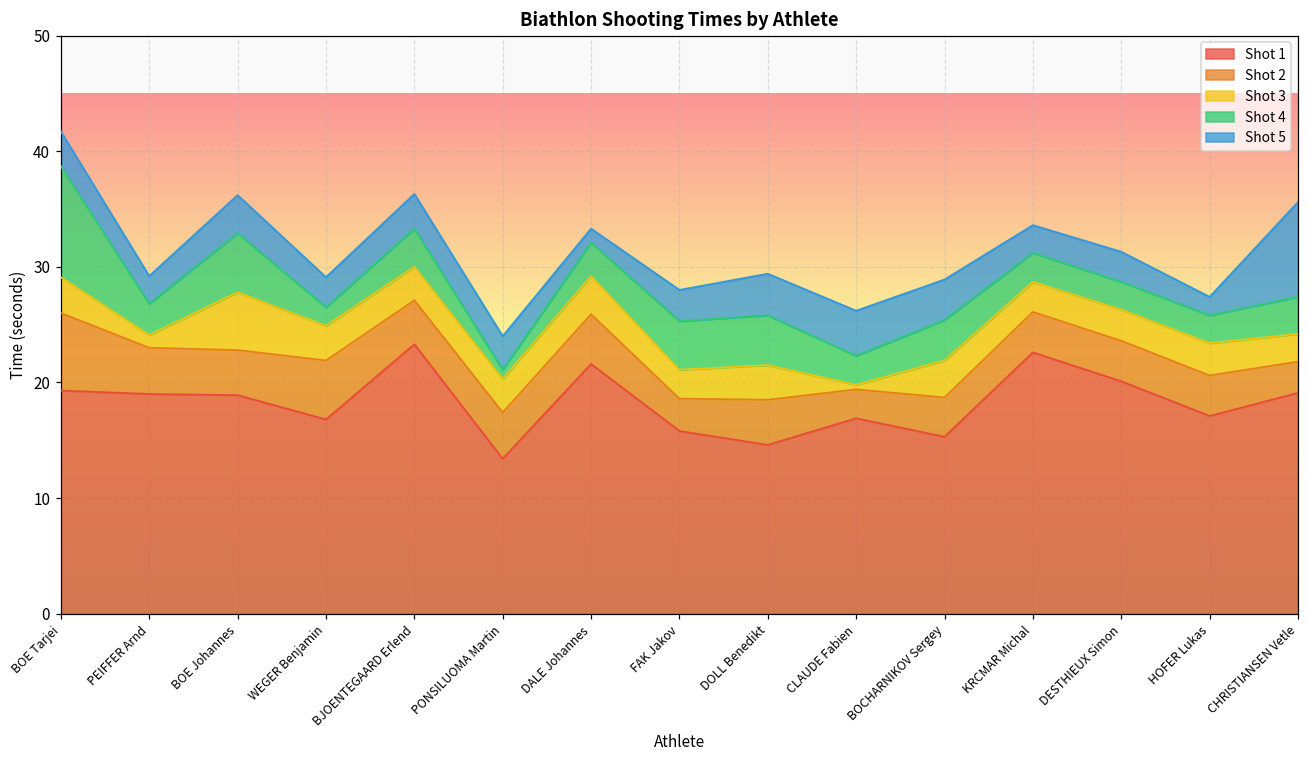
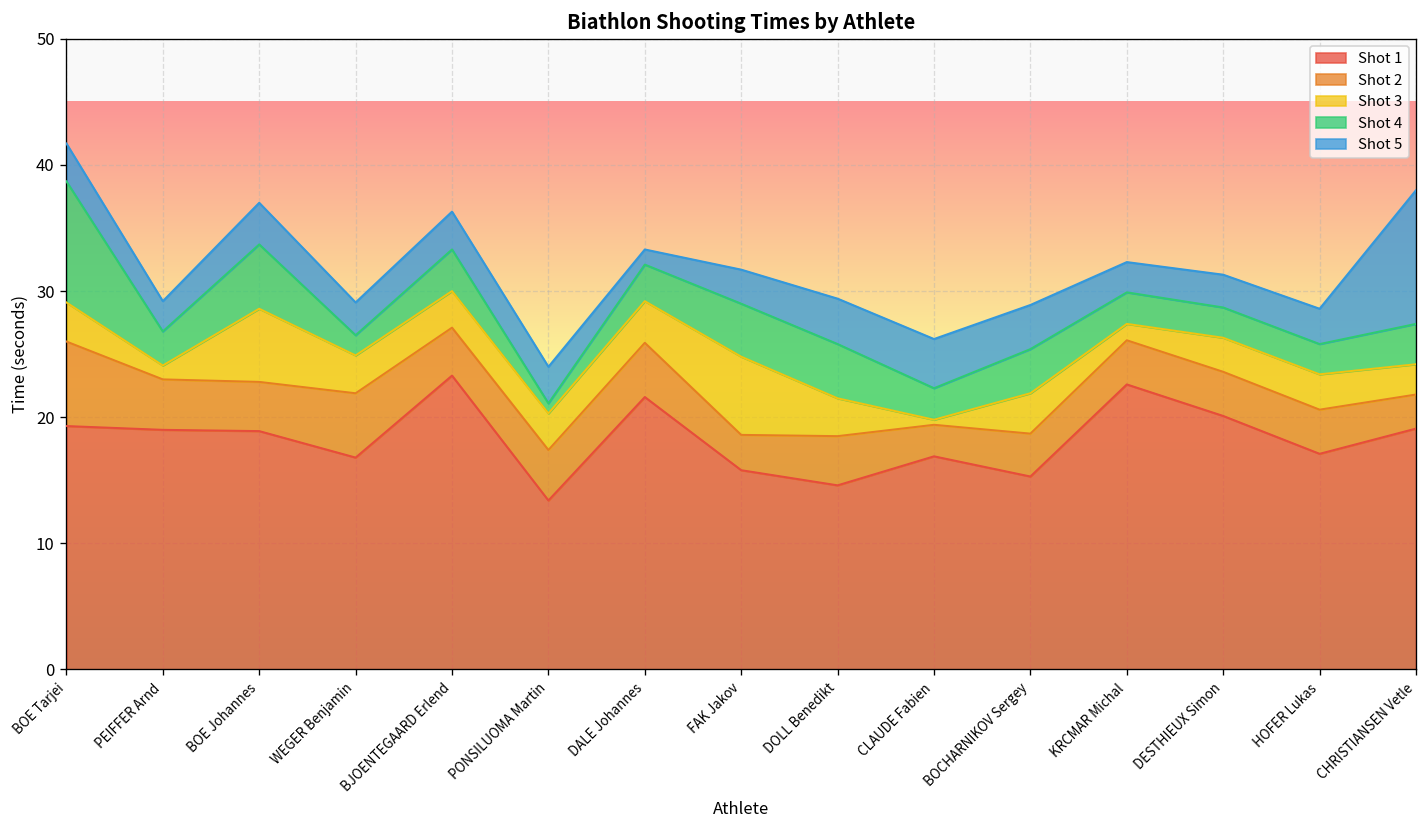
  {
    "Shot 3": {
      "BOE Tarjei": 3.1,
      "PEIFFER Arnd": 1.1,
-     "BOE Johannes": 5.0,
+     "BOE Johannes": 5.8,
      "WEGER Benjamin": 3.0,
      "BJOENTEGAARD Erlend": 2.9,
      "PONSILUOMA Martin": 2.9,
      "DALE Johannes": 3.3,
-     "FAK Jakov": 2.5,
+     "FAK Jakov": 6.2,
      "DOLL Benedikt": 3.0,
      "CLAUDE Fabien": 0.4,
      "BOCHARNIKOV Sergey": 3.2,
-     "KRCMAR Michal": 2.6,
+     "KRCMAR Michal": 1.3,
      "DESTHIEUX Simon": 2.7,
      "HOFER Lukas": 2.8,
      "CHRISTIANSEN Vetle": 2.4
    },
    "Shot 4": {
      "BOE Tarjei": 9.6,
      "PEIFFER Arnd": 2.7,
      "BOE Johannes": 5.1,
      "WEGER Benjamin": 1.6,
      "BJOENTEGAARD Erlend": 3.3,
      "PONSILUOMA Martin": 0.8,
      "DALE Johannes": 2.9,
      "FAK Jakov": 4.2,
      "DOLL Benedikt": 4.3,
      "CLAUDE Fabien": 2.5,
      "BOCHARNIKOV Sergey": 3.5,
      "KRCMAR Michal": 2.5,
      "DESTHIEUX Simon": 2.4,
      "HOFER Lukas": 2.4,
      "CHRISTIANSEN Vetle": 3.2
    },
    "Shot 5": {
      "BOE Tarjei": 3.0,
      "PEIFFER Arnd": 2.4,
      "BOE Johannes": 3.3,
      "WEGER Benjamin": 2.6,
      "BJOENTEGAARD Erlend": 3.0,
      "PONSILUOMA Martin": 2.9,
      "DALE Johannes": 1.2,
      "FAK Jakov": 2.7,
      "DOLL Benedikt": 3.6,
      "CLAUDE Fabien": 3.9,
      "BOCHARNIKOV Sergey": 3.5,
      "KRCMAR Michal": 2.4,
      "DESTHIEUX Simon": 2.6,
-     "HOFER Lukas": 1.6,
-     "CHRISTIANSEN Vetle": 8.2
+     "HOFER Lukas": 2.8,
+     "CHRISTIANSEN Vetle": 10.6
    }
  }
